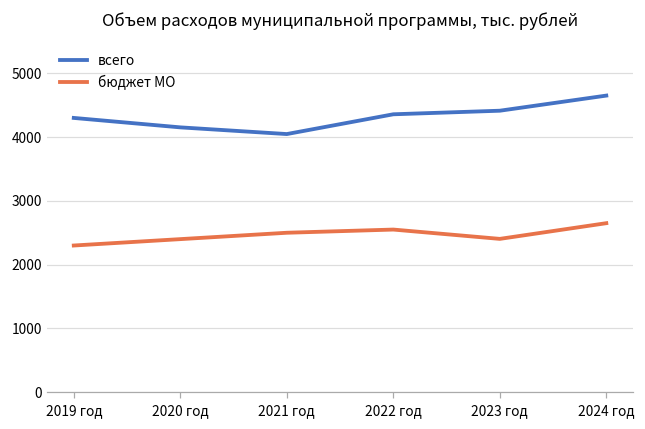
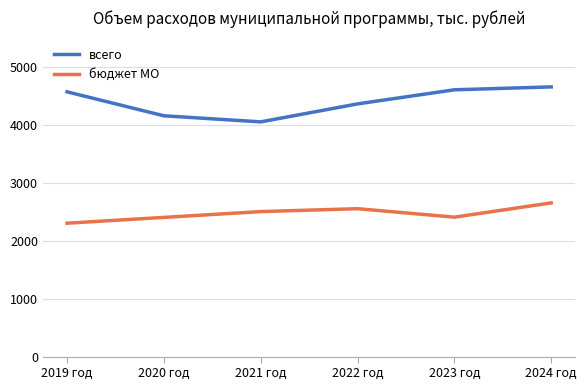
  {
    "всего": {
-     "2019 год": 4300,
+     "2019 год": 4600,
      "2020 год": 4200,
      "2021 год": 4000,
      "2022 год": 4400,
-     "2023 год": 4400,
+     "2023 год": 4600,
      "2024 год": 4700
    },
    "бюджет МО": {
      "2019 год": 2300,
      "2020 год": 2400,
      "2021 год": 2500,
      "2022 год": 2600,
      "2023 год": 2400,
      "2024 год": 2700
    }
  }
